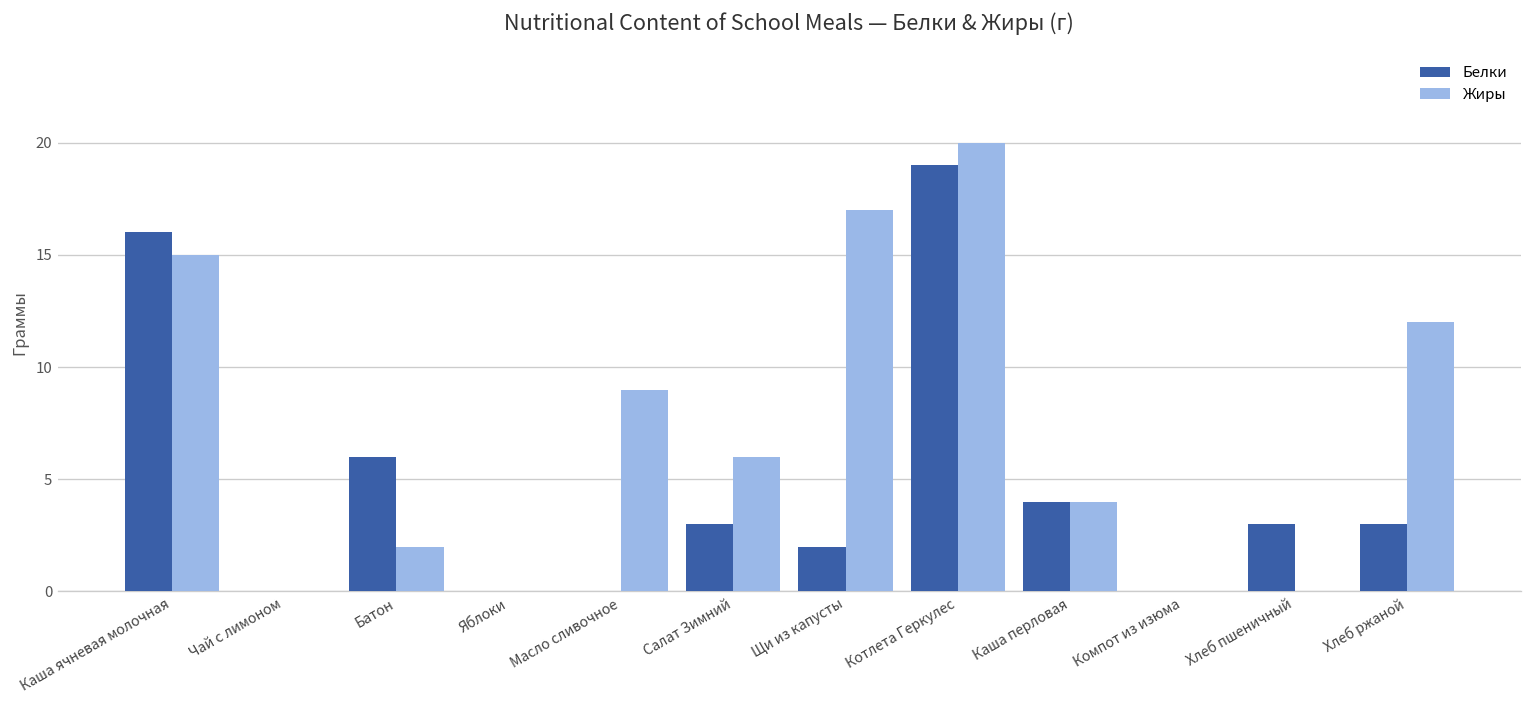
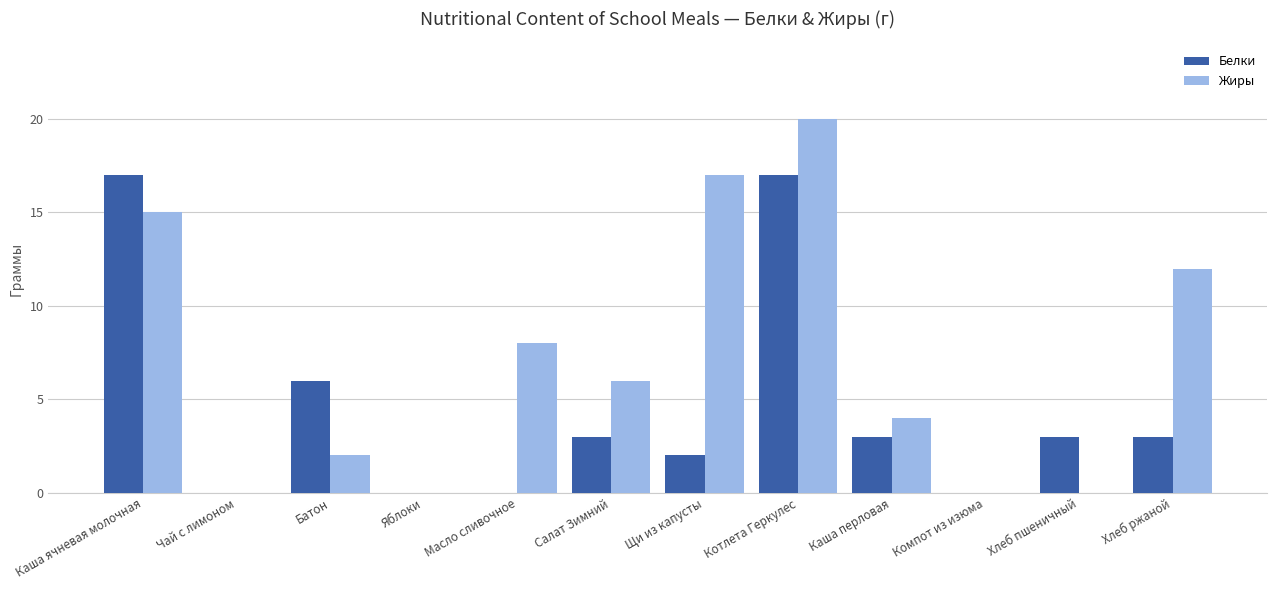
  {
    "Белки": {
-     "Каша ячневая молочная": 16,
+     "Каша ячневая молочная": 17,
      "Чай с лимоном": 0,
      "Батон": 6,
      "Яблоки": 0,
      "Масло сливочное": 0,
      "Салат Зимний": 3,
      "Щи из капусты": 2,
-     "Котлета Геркулес": 19,
-     "Каша перловая": 4,
+     "Котлета Геркулес": 17,
+     "Каша перловая": 3,
      "Компот из изюма": 0,
      "Хлеб пшеничный": 3,
      "Хлеб ржаной": 3
    },
    "Жиры": {
      "Каша ячневая молочная": 15,
      "Чай с лимоном": 0,
      "Батон": 2,
      "Яблоки": 0,
-     "Масло сливочное": 9,
+     "Масло сливочное": 8,
      "Салат Зимний": 6,
      "Щи из капусты": 17,
      "Котлета Геркулес": 20,
      "Каша перловая": 4,
      "Компот из изюма": 0,
      "Хлеб пшеничный": 0,
      "Хлеб ржаной": 12
    }
  }
